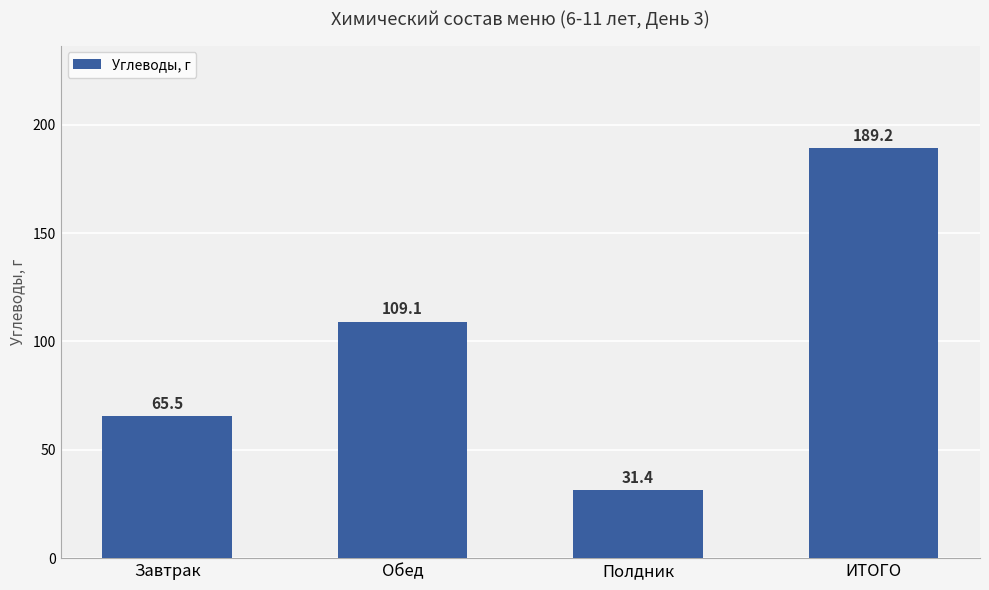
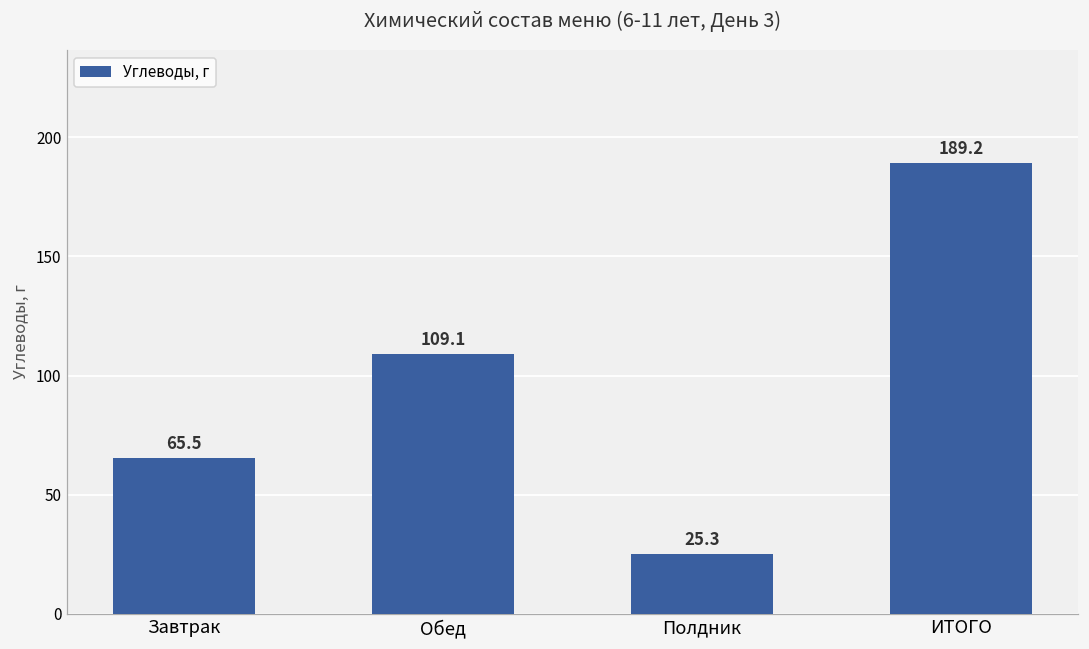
  {
    "Завтрак": 65.5,
    "Обед": 109.1,
-   "Полдник": 31.4,
+   "Полдник": 25.3,
    "ИТОГО": 189.2
  }
